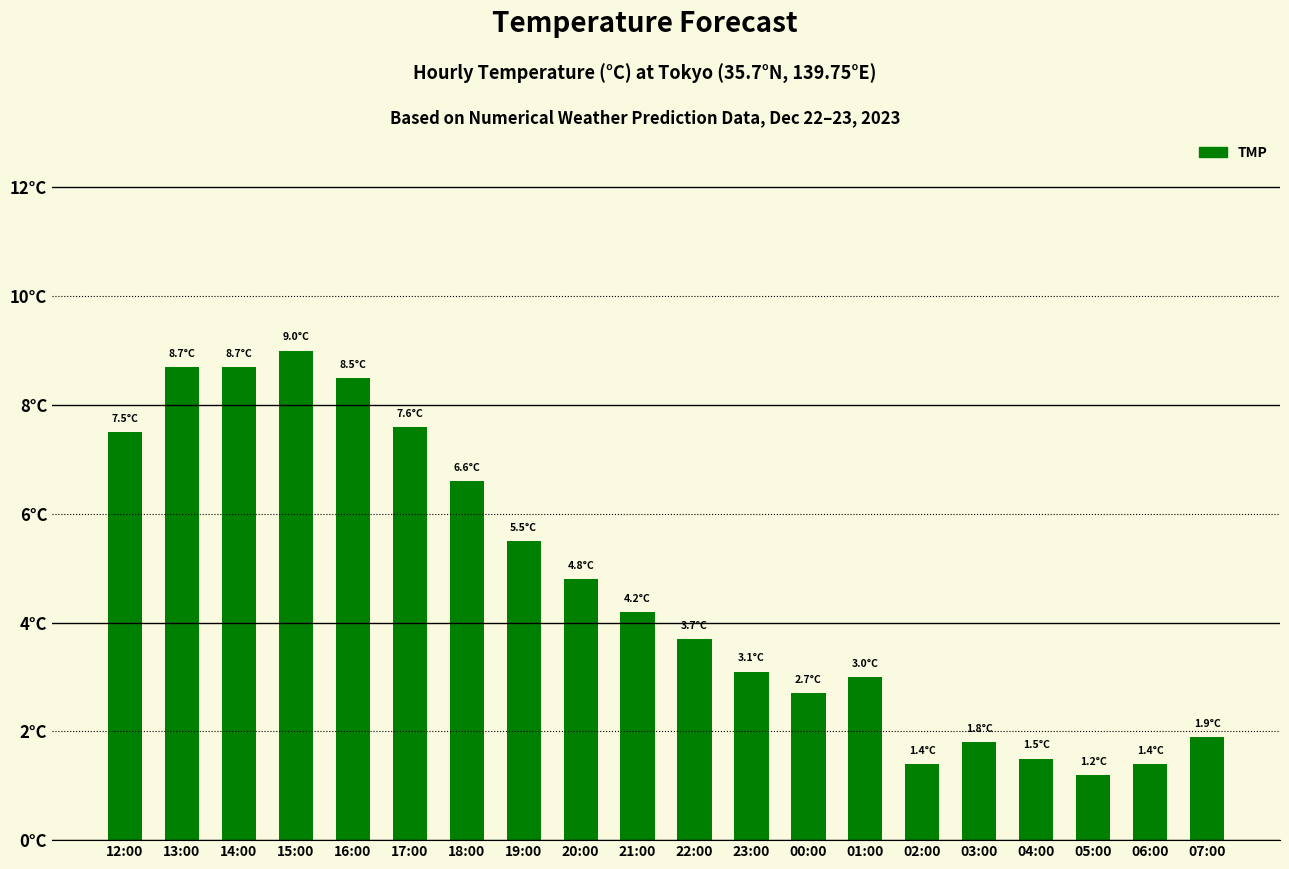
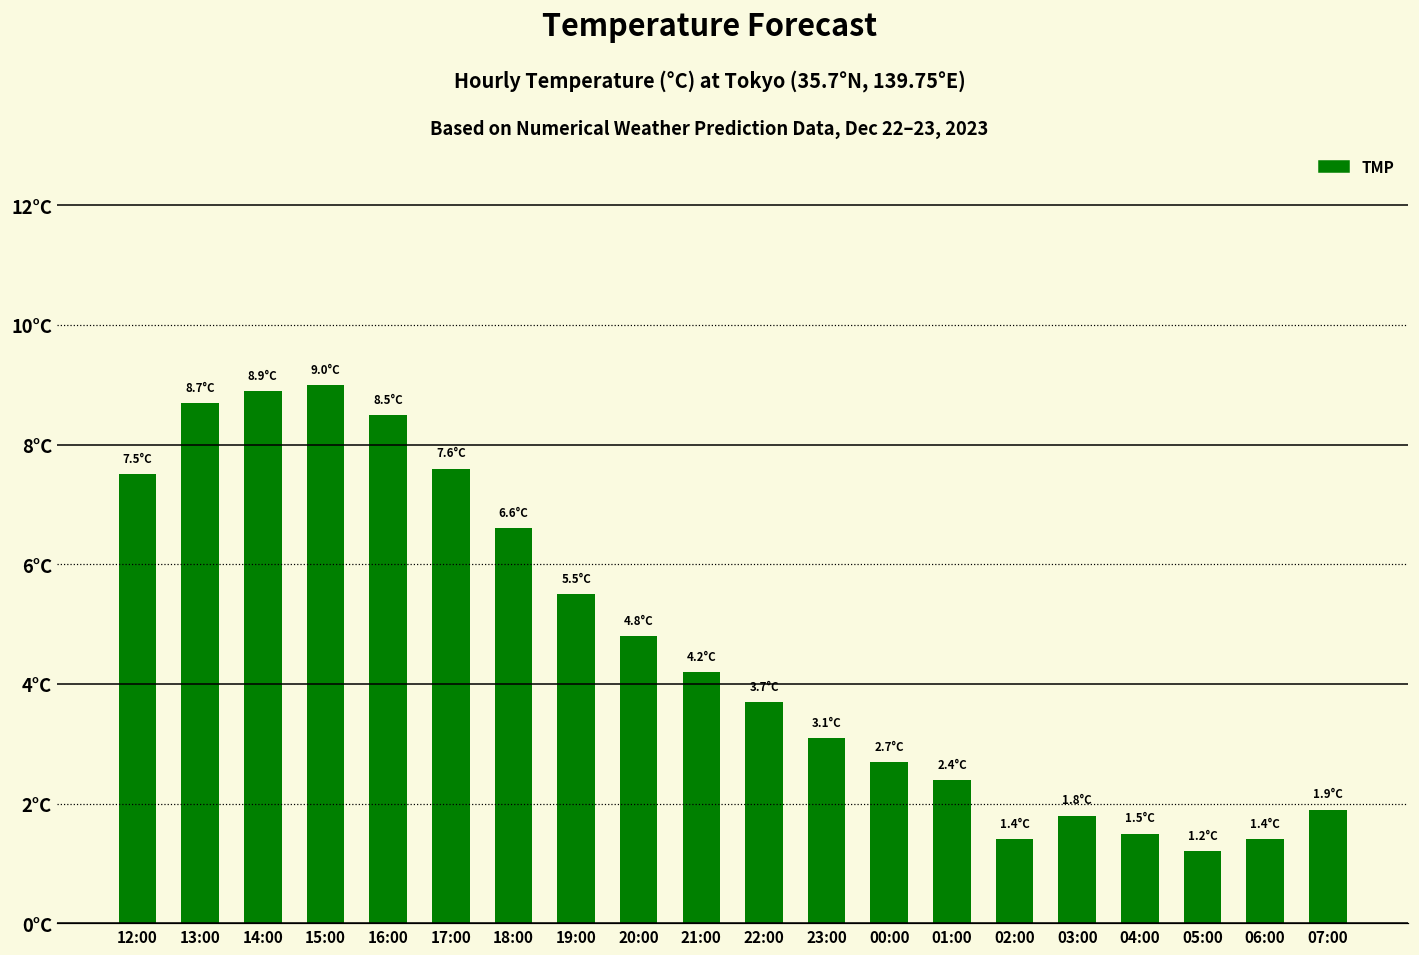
  {
    "12:00": "7.5°C",
    "13:00": "8.7°C",
-   "14:00": "8.7°C",
+   "14:00": "8.9°C",
    "15:00": "9.0°C",
    "16:00": "8.5°C",
    "17:00": "7.6°C",
    "18:00": "6.6°C",
    "19:00": "5.5°C",
    "20:00": "4.8°C",
    "21:00": "4.2°C",
    "22:00": "3.7°C",
    "23:00": "3.1°C",
    "00:00": "2.7°C",
-   "01:00": "3.0°C",
+   "01:00": "2.4°C",
    "02:00": "1.4°C",
    "03:00": "1.8°C",
    "04:00": "1.5°C",
    "05:00": "1.2°C",
    "06:00": "1.4°C",
    "07:00": "1.9°C"
  }
